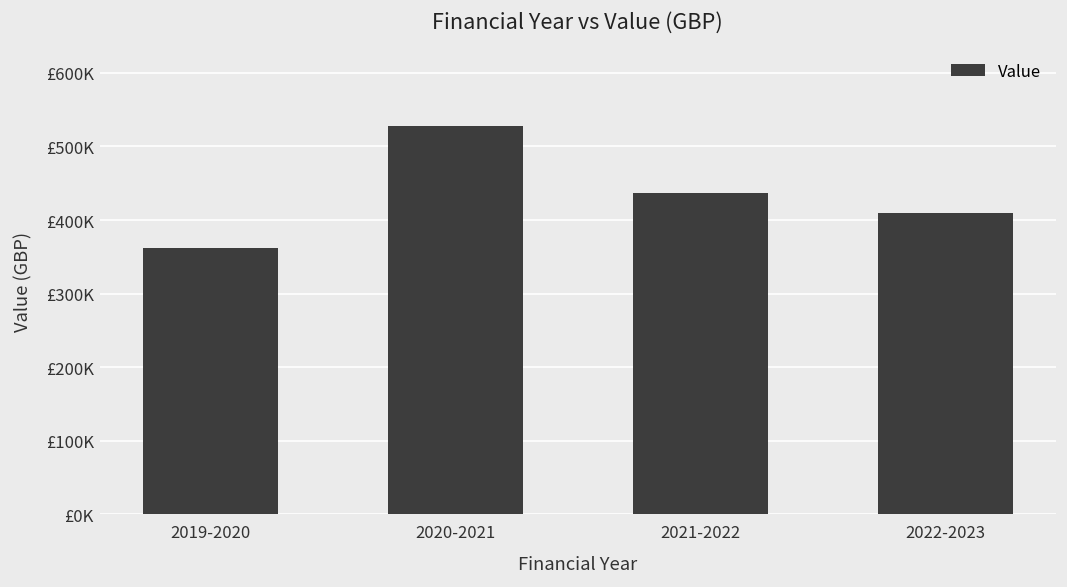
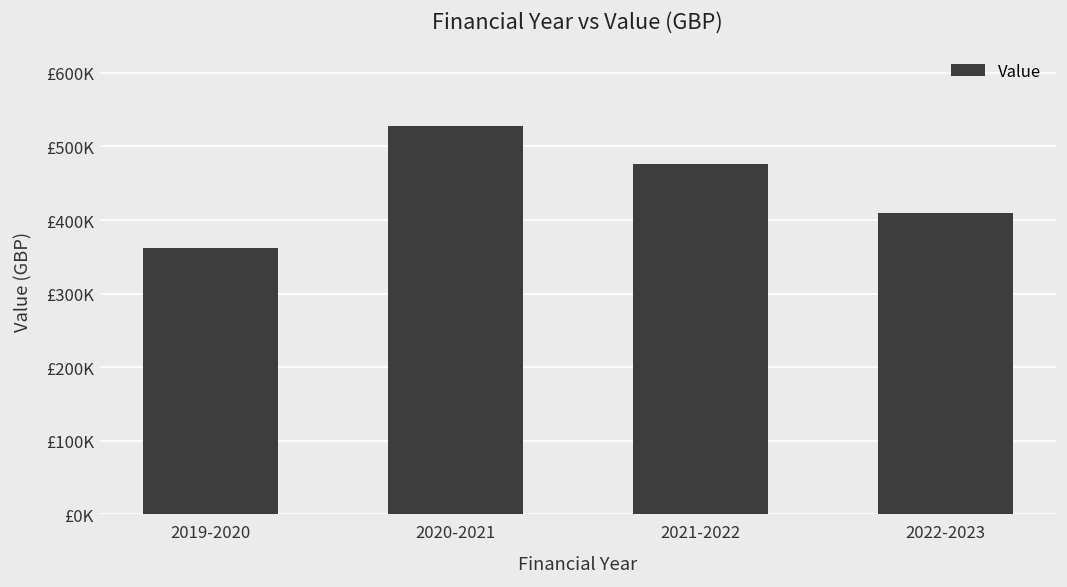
  {
    "2019-2020": "£360000",
    "2020-2021": "£530000",
-   "2021-2022": "£440000",
+   "2021-2022": "£480000",
    "2022-2023": "£410000"
  }
